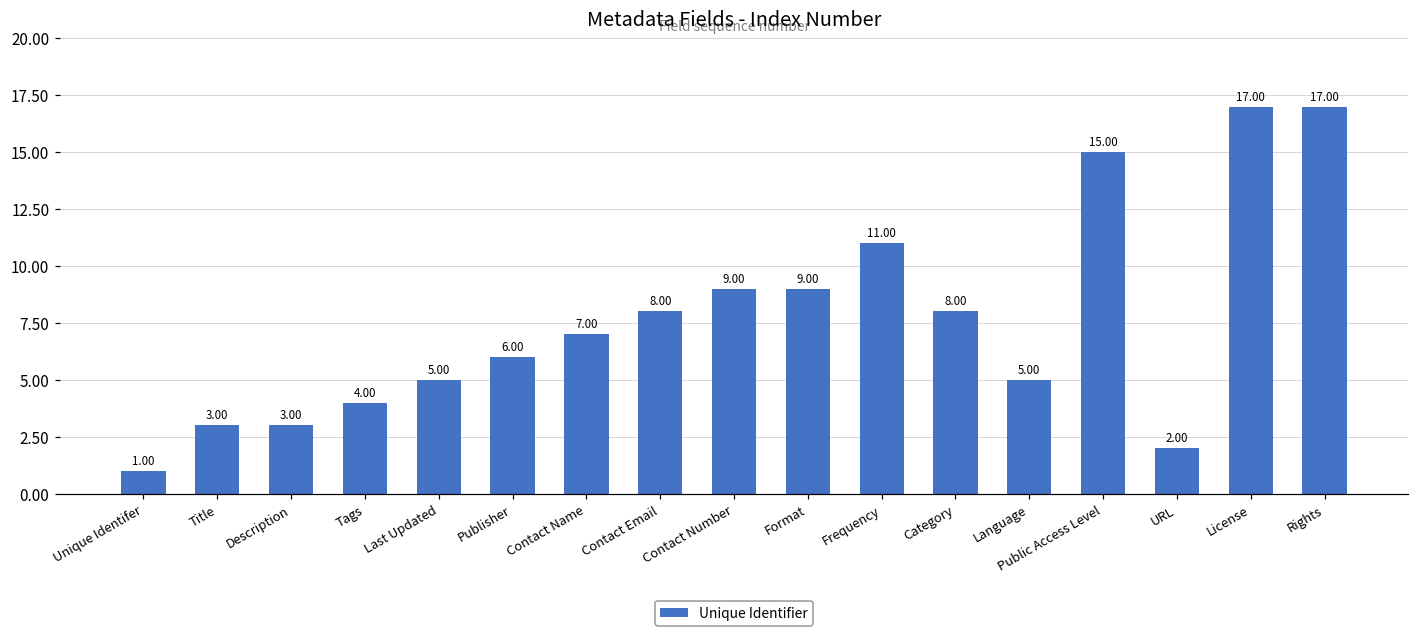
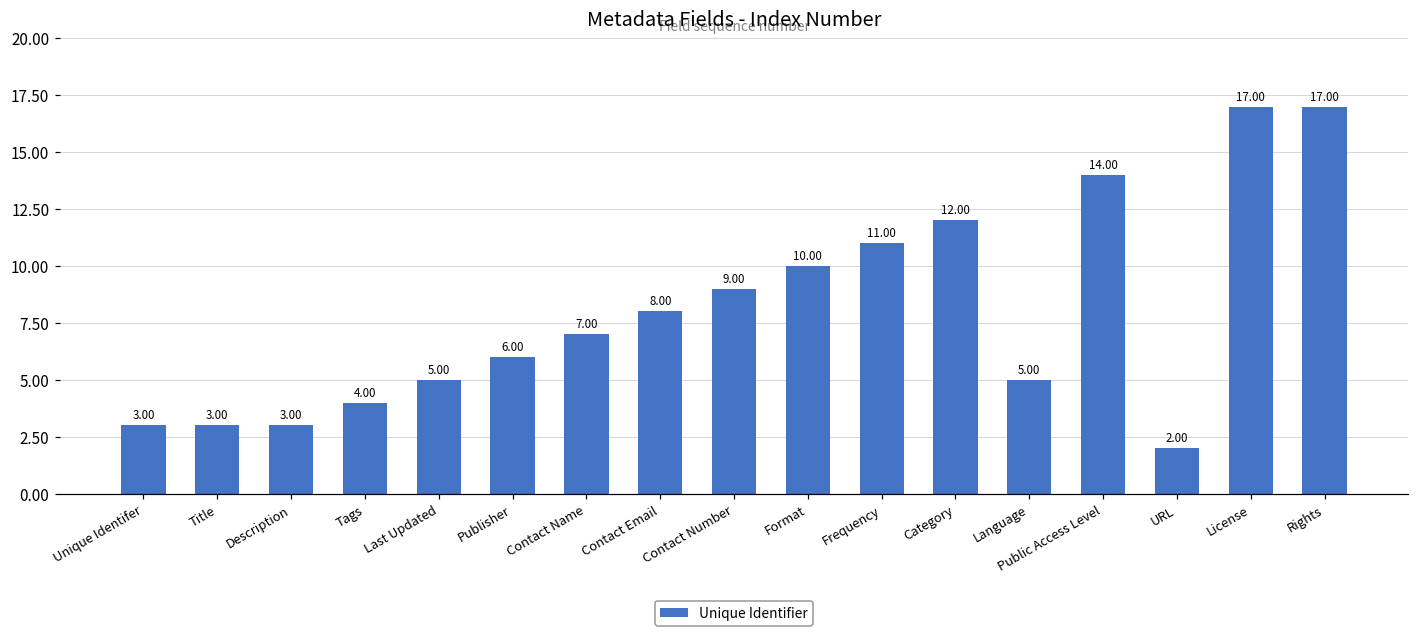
  {
-   "Unique Identifer": 1.00,
+   "Unique Identifer": 3.00,
    "Title": 3.00,
    "Description": 3.00,
    "Tags": 4.00,
    "Last Updated": 5.00,
    "Publisher": 6.00,
    "Contact Name": 7.00,
    "Contact Email": 8.00,
    "Contact Number": 9.00,
-   "Format": 9.00,
+   "Format": 10.00,
    "Frequency": 11.00,
-   "Category": 8.00,
+   "Category": 12.00,
    "Language": 5.00,
-   "Public Access Level": 15.00,
+   "Public Access Level": 14.00,
    "URL": 2.00,
    "License": 17.00,
    "Rights": 17.00
  }
